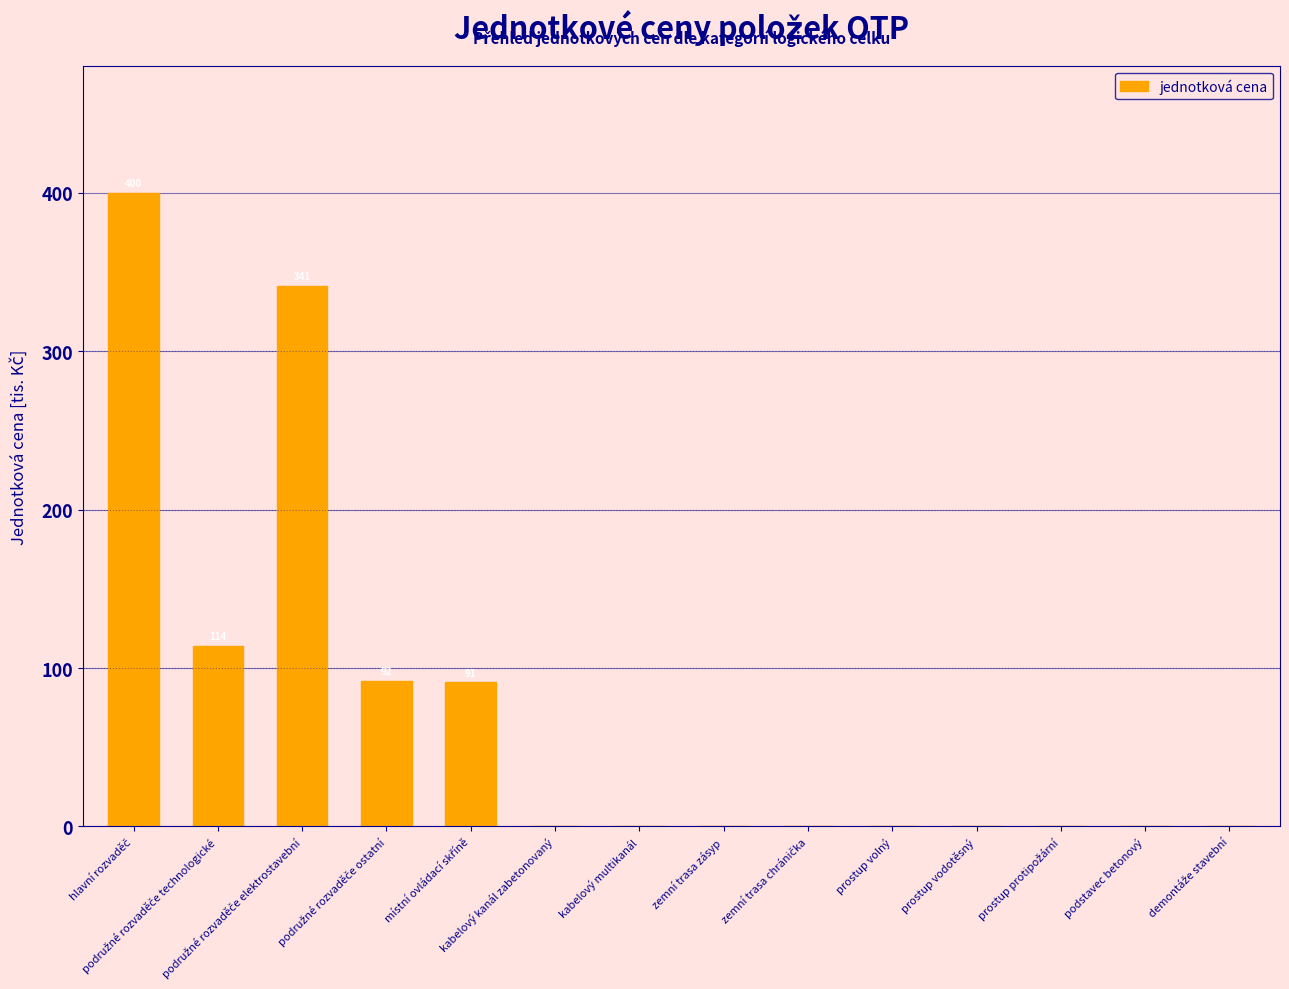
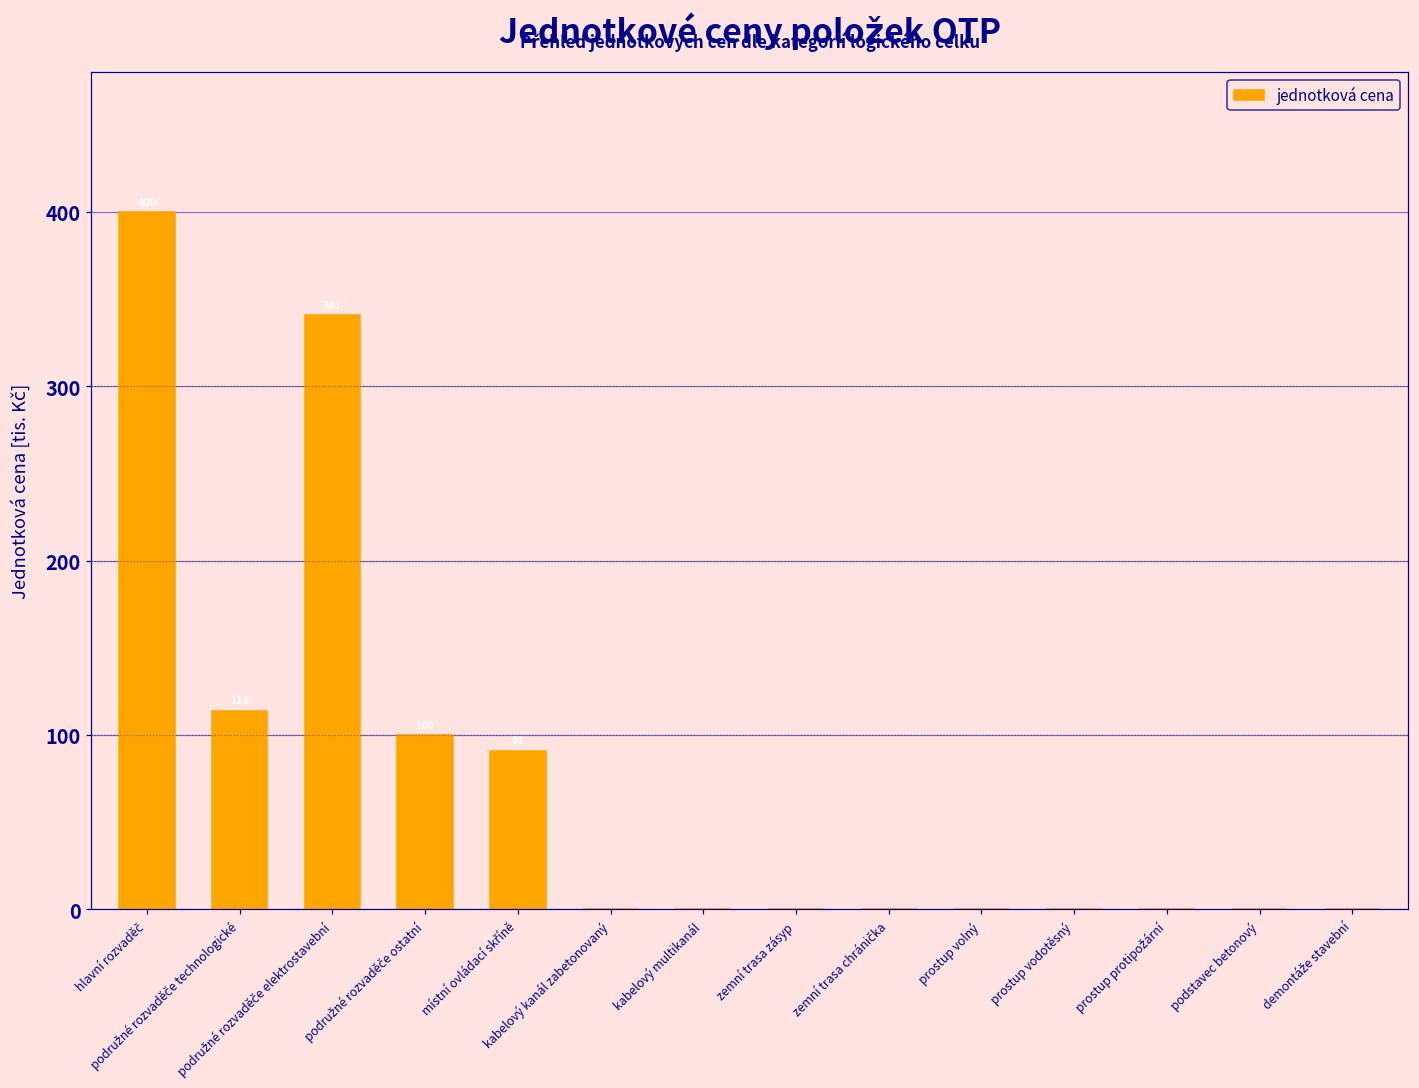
  {
    "hlavní rozvaděč": 400,
    "podružné rozvaděče technologické": 114,
    "podružné rozvaděče elektrostavební": 341,
-   "podružné rozvaděče ostatní": 92,
+   "podružné rozvaděče ostatní": 100,
    "místní ovládací skříně": 91,
    "kabelový kanál zabetonovaný": 0,
    "kabelový multikanál": 0,
    "zemní trasa zásyp": 0,
    "zemní trasa chránička": 0,
    "prostup volný": 0,
    "prostup vodotěsný": 0,
    "prostup protipožární": 0,
    "podstavec betonový": 0,
    "demontáže stavební": 0
  }
